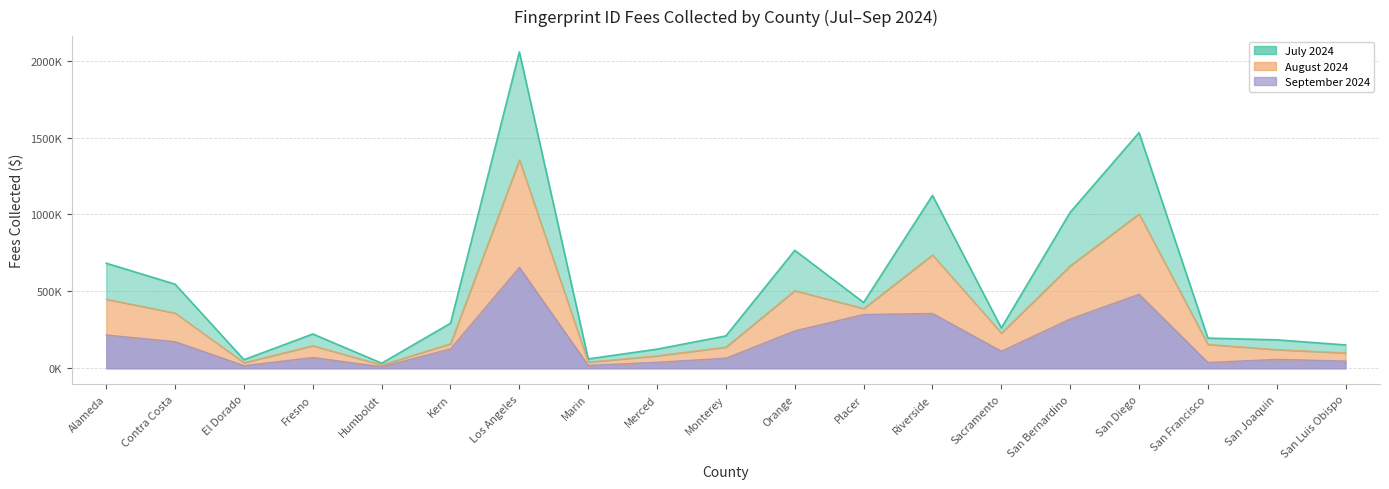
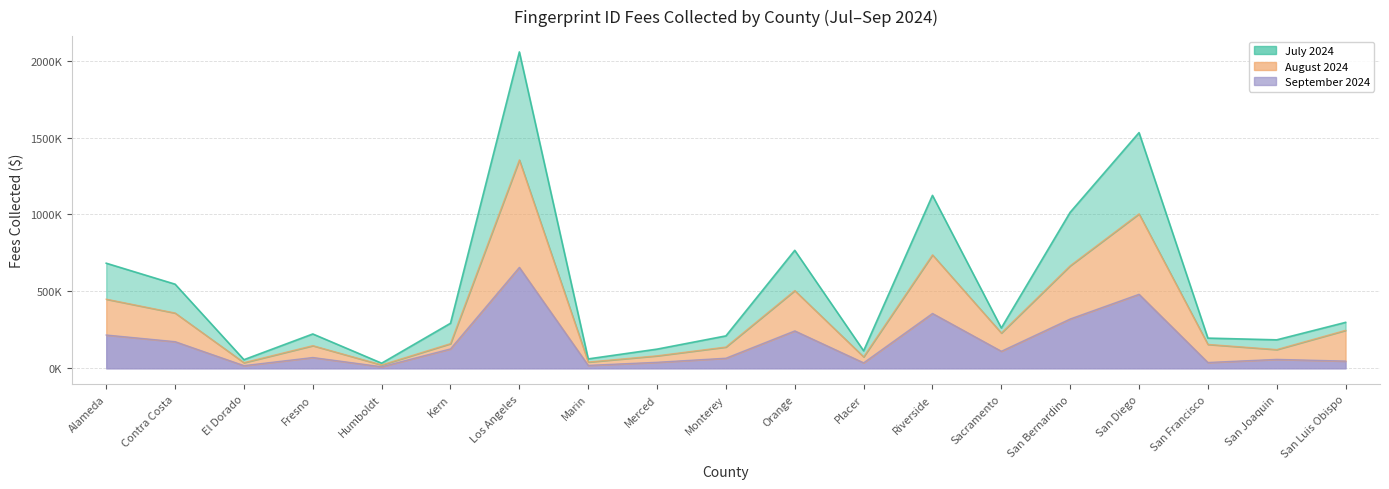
  {
    "September 2024": {
      "Alameda": 220000,
      "Contra Costa": 170000,
      "El Dorado": 20000,
      "Fresno": 70000,
      "Kern": 130000,
      "Los Angeles": 660000,
      "Marin": 20000,
      "Merced": 40000,
      "Monterey": 70000,
      "Orange": 240000,
-     "Placer": 350000,
+     "Placer": 40000,
      "Riverside": 360000,
      "Sacramento": 110000,
      "San Bernardino": 320000,
      "San Diego": 480000,
      "San Francisco": 40000,
      "San Joaquin": 60000,
      "San Luis Obispo": 50000
    },
    "August 2024": {
      "Alameda": 230000,
      "Contra Costa": 190000,
      "El Dorado": 20000,
      "Fresno": 80000,
      "Kern": 30000,
      "Los Angeles": 700000,
      "Marin": 20000,
      "Merced": 40000,
      "Monterey": 70000,
      "Orange": 260000,
      "Placer": 40000,
      "Riverside": 380000,
      "Sacramento": 120000,
      "San Bernardino": 350000,
      "San Diego": 520000,
      "San Francisco": 120000,
      "San Joaquin": 60000,
-     "San Luis Obispo": 50000
+     "San Luis Obispo": 200000
    },
    "July 2024": {
      "Alameda": 230000,
      "Contra Costa": 190000,
      "El Dorado": 20000,
      "Fresno": 80000,
      "Kern": 130000,
      "Los Angeles": 700000,
      "Marin": 20000,
      "Merced": 40000,
      "Monterey": 70000,
      "Orange": 260000,
      "Placer": 40000,
      "Riverside": 390000,
      "Sacramento": 30000,
      "San Bernardino": 350000,
      "San Diego": 530000,
      "San Francisco": 40000,
      "San Joaquin": 60000,
      "San Luis Obispo": 50000
    }
  }
